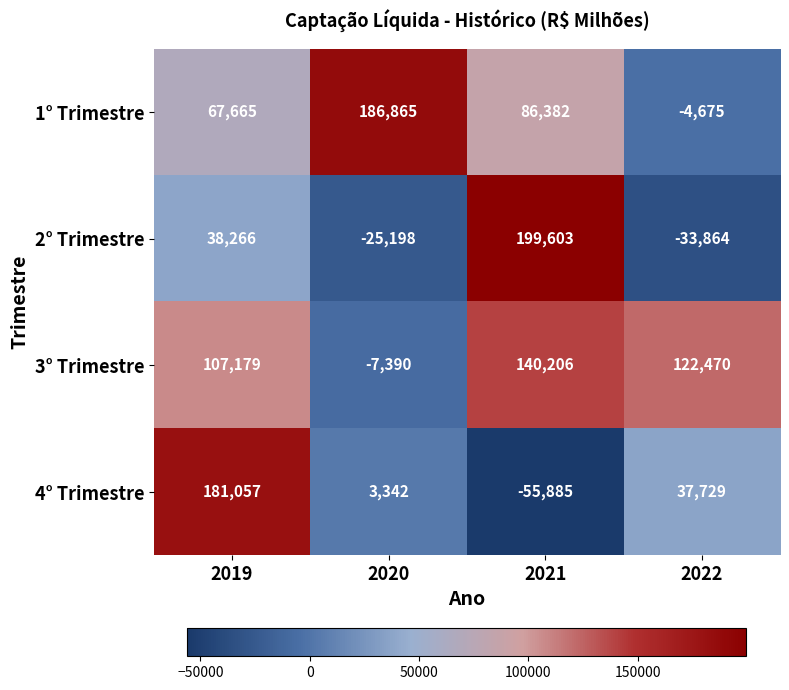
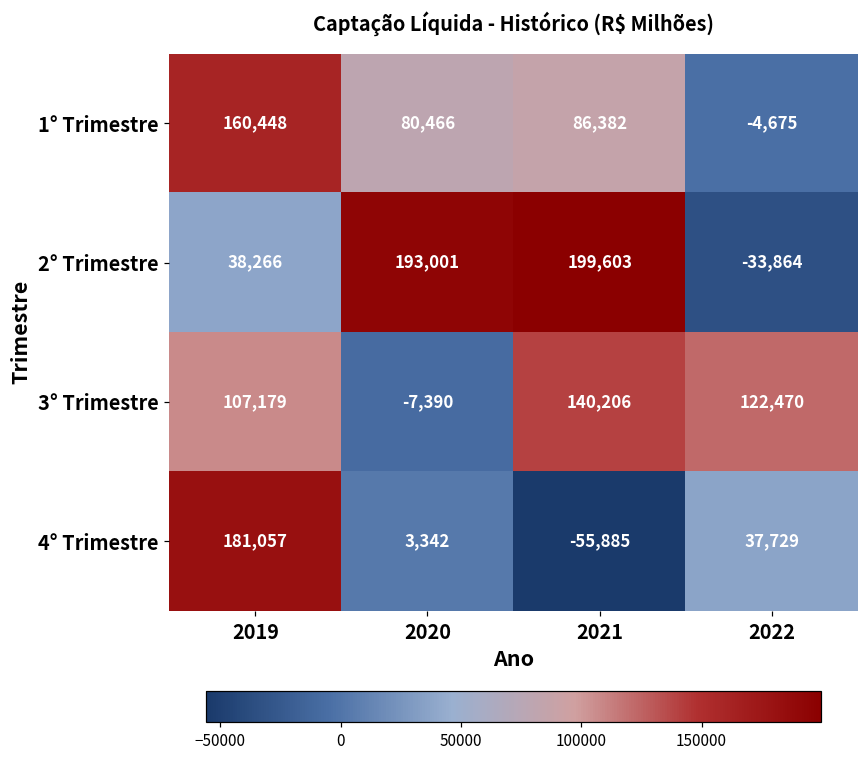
  {
    "1° Trimestre": {
-     "2019": "67,665",
-     "2020": "186,865",
+     "2019": "160,448",
+     "2020": "80,466",
      "2021": "86,382",
      "2022": "-4,675"
    },
    "2° Trimestre": {
      "2019": "38,266",
-     "2020": "-25,198",
+     "2020": "193,001",
      "2021": "199,603",
      "2022": "-33,864"
    },
    "3° Trimestre": {
      "2019": "107,179",
      "2020": "-7,390",
      "2021": "140,206",
      "2022": "122,470"
    },
    "4° Trimestre": {
      "2019": "181,057",
      "2020": "3,342",
      "2021": "-55,885",
      "2022": "37,729"
    }
  }
